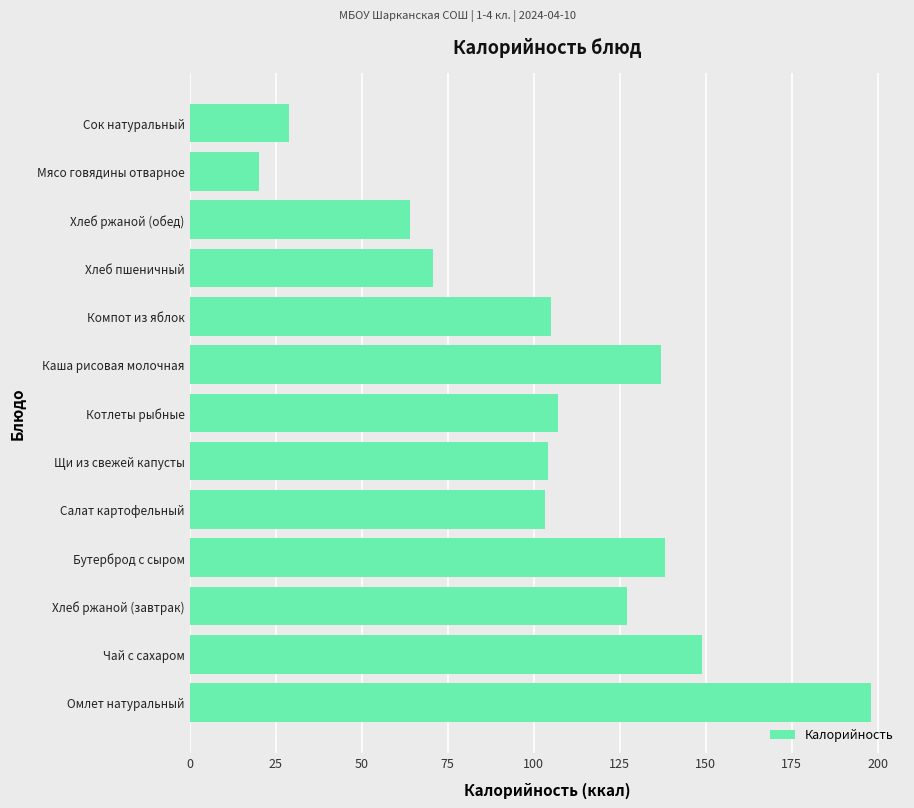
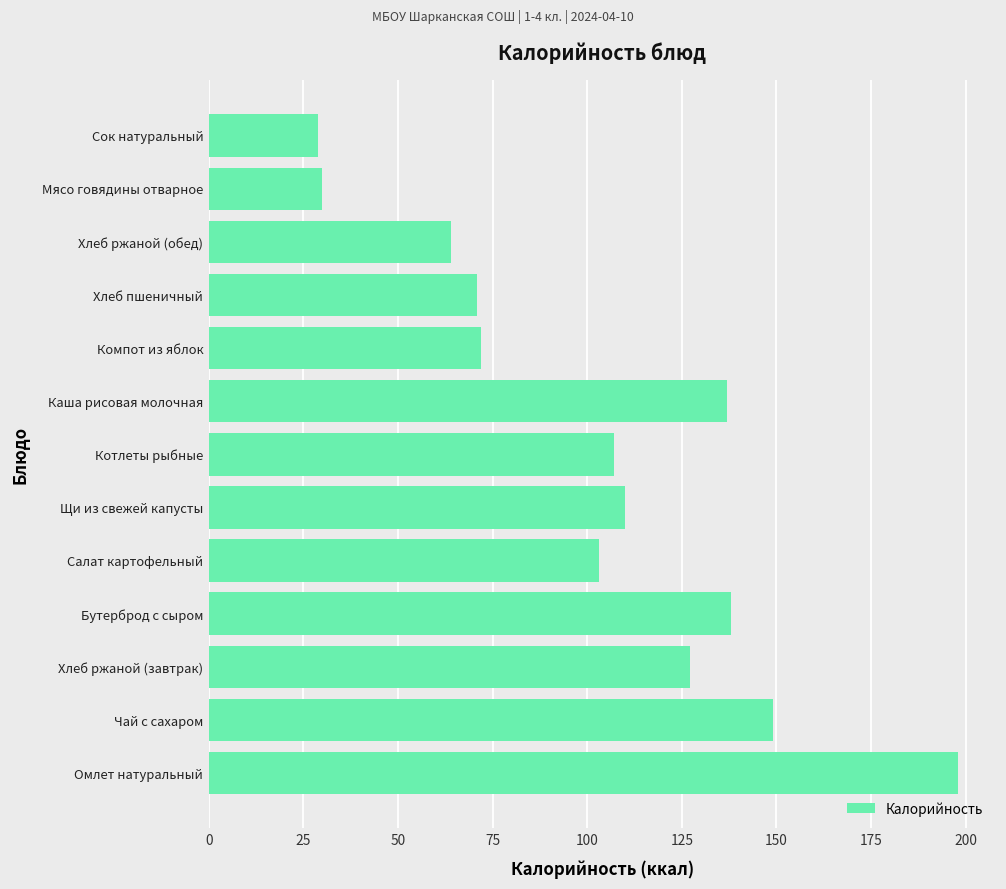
  {
    "Сок натуральный": 29,
-   "Мясо говядины отварное": 20,
+   "Мясо говядины отварное": 30,
    "Хлеб ржаной (обед)": 64,
    "Хлеб пшеничный": 71,
-   "Компот из яблок": 105,
+   "Компот из яблок": 72,
    "Каша рисовая молочная": 137,
    "Котлеты рыбные": 107,
-   "Щи из свежей капусты": 104,
+   "Щи из свежей капусты": 110,
    "Салат картофельный": 103,
    "Бутерброд с сыром": 138,
    "Хлеб ржаной (завтрак)": 127,
    "Чай с сахаром": 149,
    "Омлет натуральный": 198
  }
